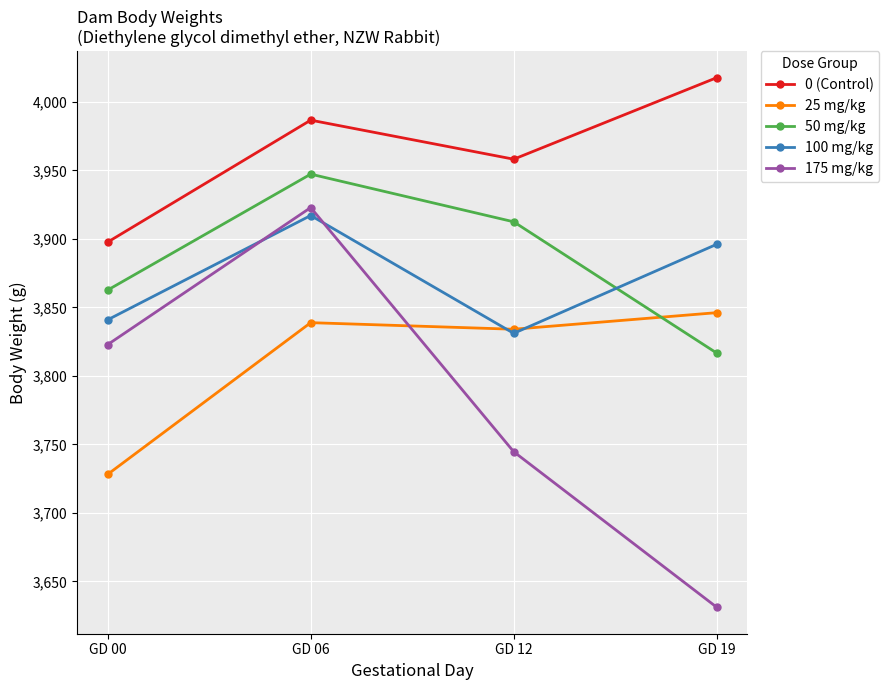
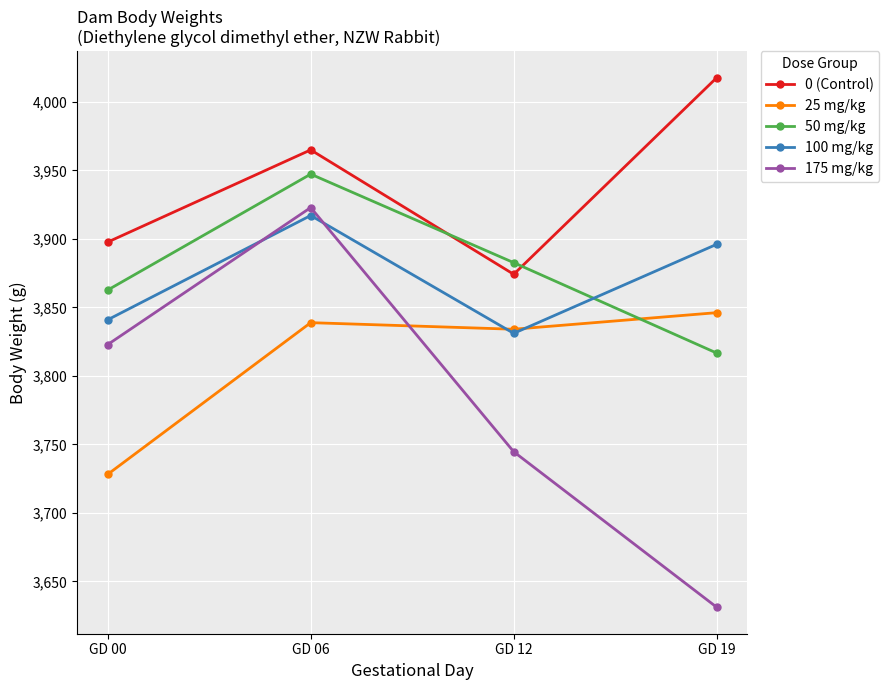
  {
    "0 (Control)": {
      "GD 00": "3,898",
-     "GD 06": "3,987",
-     "GD 12": "3,958",
+     "GD 06": "3,965",
+     "GD 12": "3,874",
      "GD 19": "4,018"
    },
    "25 mg/kg": {
      "GD 00": "3,728",
      "GD 06": "3,839",
      "GD 12": "3,834",
      "GD 19": "3,846"
    },
    "50 mg/kg": {
      "GD 00": "3,863",
      "GD 06": "3,947",
-     "GD 12": "3,913",
+     "GD 12": "3,883",
      "GD 19": "3,817"
    },
    "100 mg/kg": {
      "GD 00": "3,841",
      "GD 06": "3,917",
      "GD 12": "3,831",
      "GD 19": "3,896"
    },
    "175 mg/kg": {
      "GD 00": "3,823",
      "GD 06": "3,923",
      "GD 12": "3,745",
      "GD 19": "3,631"
    }
  }
